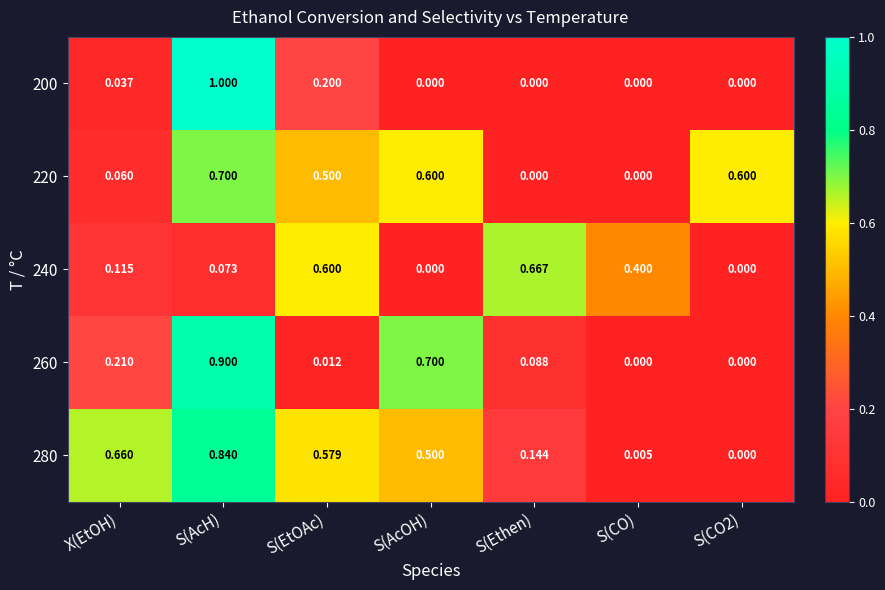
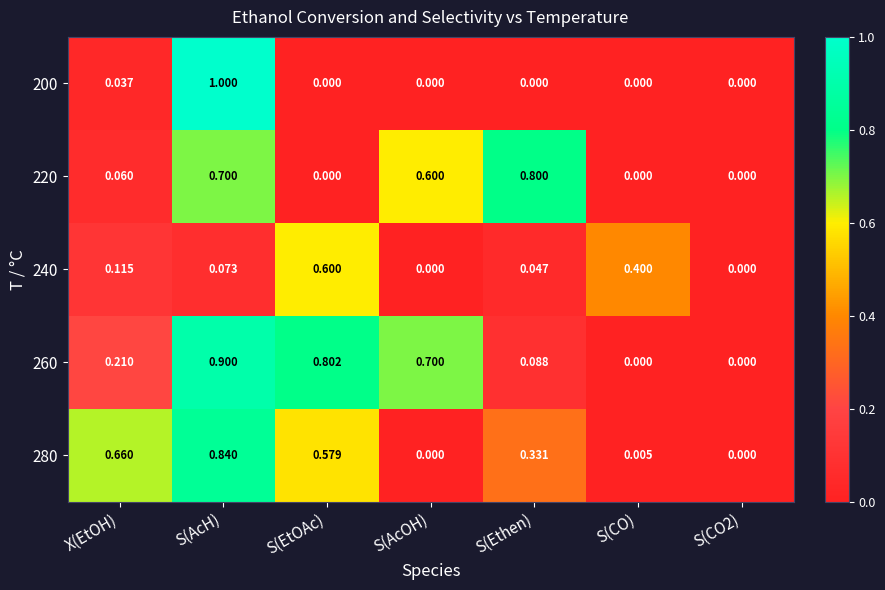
  {
    "200": {
      "X(EtOH)": 0.037,
      "S(AcH)": 1.000,
-     "S(EtOAc)": 0.200,
+     "S(EtOAc)": 0.000,
      "S(AcOH)": 0.000,
      "S(Ethen)": 0.000,
      "S(CO)": 0.000,
      "S(CO2)": 0.000
    },
    "220": {
      "X(EtOH)": 0.060,
      "S(AcH)": 0.700,
-     "S(EtOAc)": 0.500,
+     "S(EtOAc)": 0.000,
      "S(AcOH)": 0.600,
-     "S(Ethen)": 0.000,
+     "S(Ethen)": 0.800,
      "S(CO)": 0.000,
-     "S(CO2)": 0.600
+     "S(CO2)": 0.000
    },
    "240": {
      "X(EtOH)": 0.115,
      "S(AcH)": 0.073,
      "S(EtOAc)": 0.600,
      "S(AcOH)": 0.000,
-     "S(Ethen)": 0.667,
+     "S(Ethen)": 0.047,
      "S(CO)": 0.400,
      "S(CO2)": 0.000
    },
    "260": {
      "X(EtOH)": 0.210,
      "S(AcH)": 0.900,
-     "S(EtOAc)": 0.012,
+     "S(EtOAc)": 0.802,
      "S(AcOH)": 0.700,
      "S(Ethen)": 0.088,
      "S(CO)": 0.000,
      "S(CO2)": 0.000
    },
    "280": {
      "X(EtOH)": 0.660,
      "S(AcH)": 0.840,
      "S(EtOAc)": 0.579,
-     "S(AcOH)": 0.500,
-     "S(Ethen)": 0.144,
+     "S(AcOH)": 0.000,
+     "S(Ethen)": 0.331,
      "S(CO)": 0.005,
      "S(CO2)": 0.000
    }
  }
